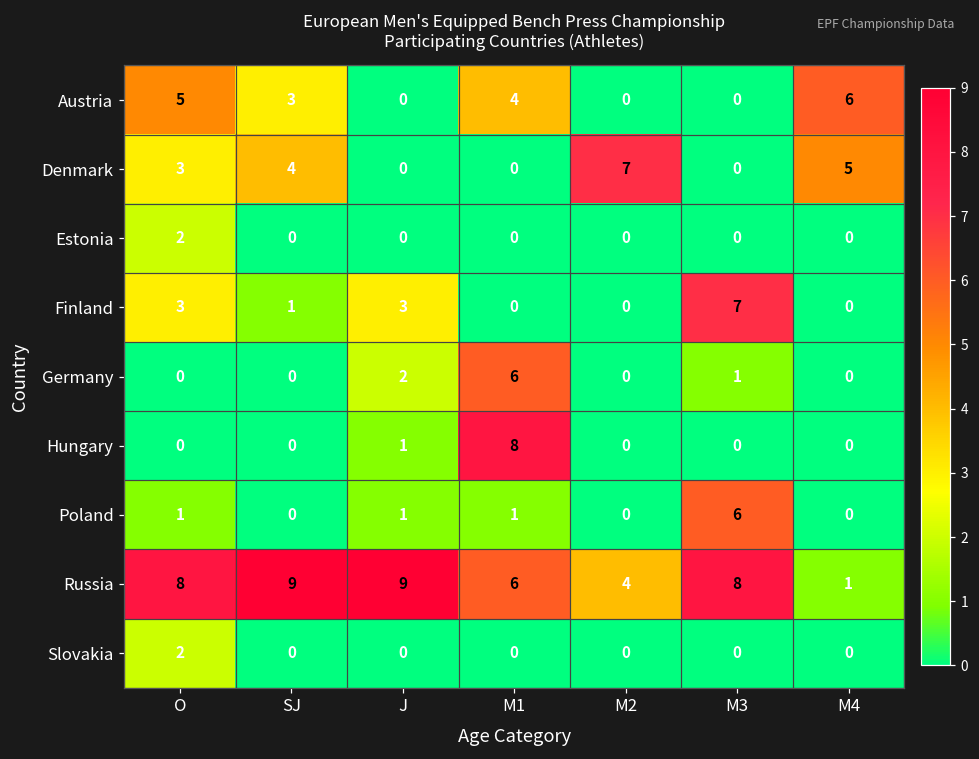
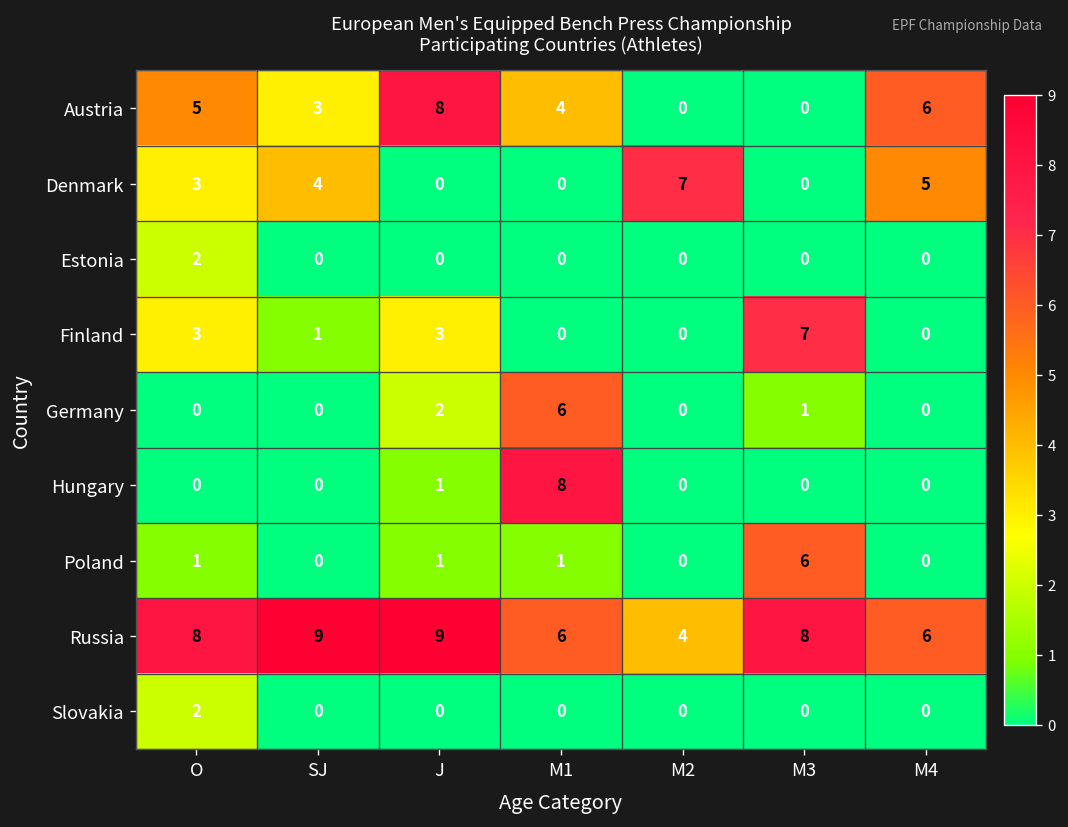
  {
    "Austria": {
      "O": 5,
      "SJ": 3,
-     "J": 0,
+     "J": 8,
      "M1": 4,
      "M2": 0,
      "M3": 0,
      "M4": 6
    },
    "Denmark": {
      "O": 3,
      "SJ": 4,
      "J": 0,
      "M1": 0,
      "M2": 7,
      "M3": 0,
      "M4": 5
    },
    "Estonia": {
      "O": 2,
      "SJ": 0,
      "J": 0,
      "M1": 0,
      "M2": 0,
      "M3": 0,
      "M4": 0
    },
    "Finland": {
      "O": 3,
      "SJ": 1,
      "J": 3,
      "M1": 0,
      "M2": 0,
      "M3": 7,
      "M4": 0
    },
    "Germany": {
      "O": 0,
      "SJ": 0,
      "J": 2,
      "M1": 6,
      "M2": 0,
      "M3": 1,
      "M4": 0
    },
    "Hungary": {
      "O": 0,
      "SJ": 0,
      "J": 1,
      "M1": 8,
      "M2": 0,
      "M3": 0,
      "M4": 0
    },
    "Poland": {
      "O": 1,
      "SJ": 0,
      "J": 1,
      "M1": 1,
      "M2": 0,
      "M3": 6,
      "M4": 0
    },
    "Russia": {
      "O": 8,
      "SJ": 9,
      "J": 9,
      "M1": 6,
      "M2": 4,
      "M3": 8,
-     "M4": 1
+     "M4": 6
    },
    "Slovakia": {
      "O": 2,
      "SJ": 0,
      "J": 0,
      "M1": 0,
      "M2": 0,
      "M3": 0,
      "M4": 0
    }
  }
